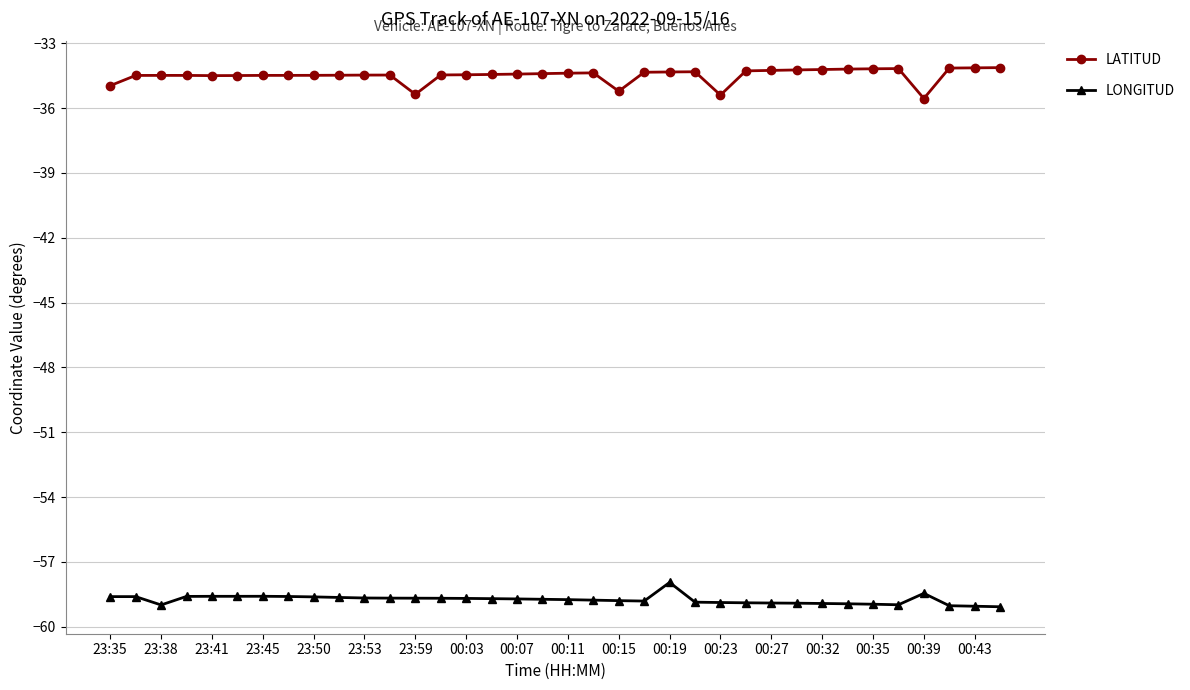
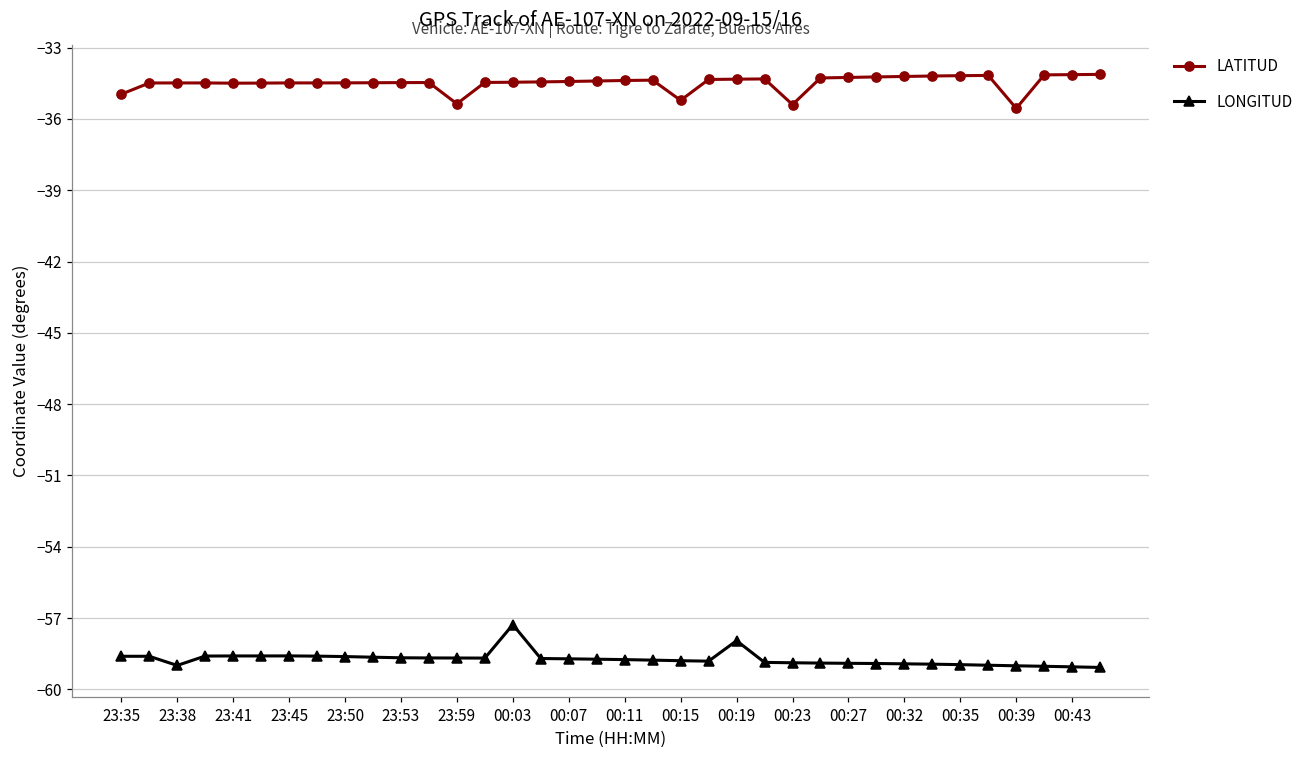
  {
    "LATITUD": {
      "23:35": -35.0,
      "23:38": -34.5,
      "23:41": -34.5,
      "23:45": -34.5,
      "23:50": -34.5,
      "23:53": -34.5,
      "23:59": -35.4,
      "00:03": -34.5,
      "00:07": -34.4,
      "00:11": -34.4,
      "00:15": -35.2,
      "00:19": -34.3,
      "00:23": -35.4,
      "00:27": -34.3,
      "00:32": -34.2,
      "00:35": -34.2,
      "00:39": -35.6,
      "00:43": -34.1
    },
    "LONGITUD": {
      "23:35": -58.6,
      "23:38": -59.0,
      "23:41": -58.6,
      "23:45": -58.6,
      "23:50": -58.6,
      "23:53": -58.7,
      "23:59": -58.7,
-     "00:03": -58.7,
+     "00:03": -57.3,
      "00:07": -58.7,
      "00:11": -58.7,
      "00:15": -58.8,
      "00:19": -58.0,
      "00:23": -58.9,
      "00:27": -58.9,
      "00:32": -58.9,
      "00:35": -59.0,
-     "00:39": -58.5,
+     "00:39": -59.0,
      "00:43": -59.1
    }
  }
